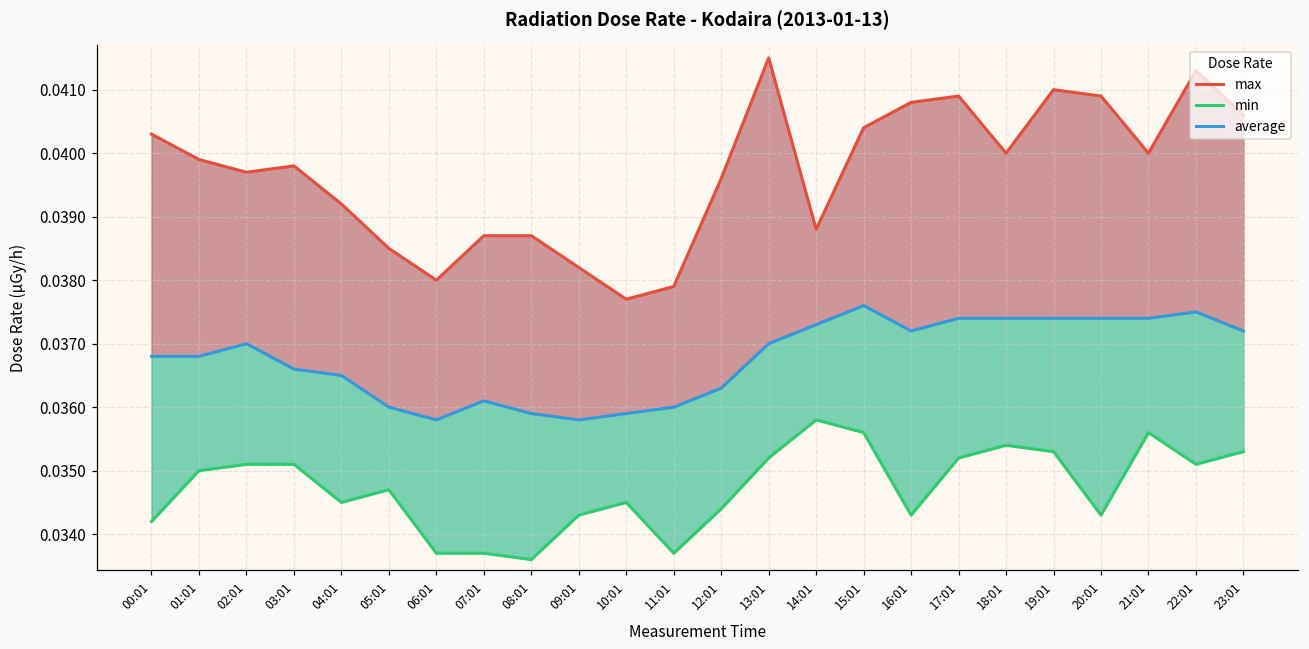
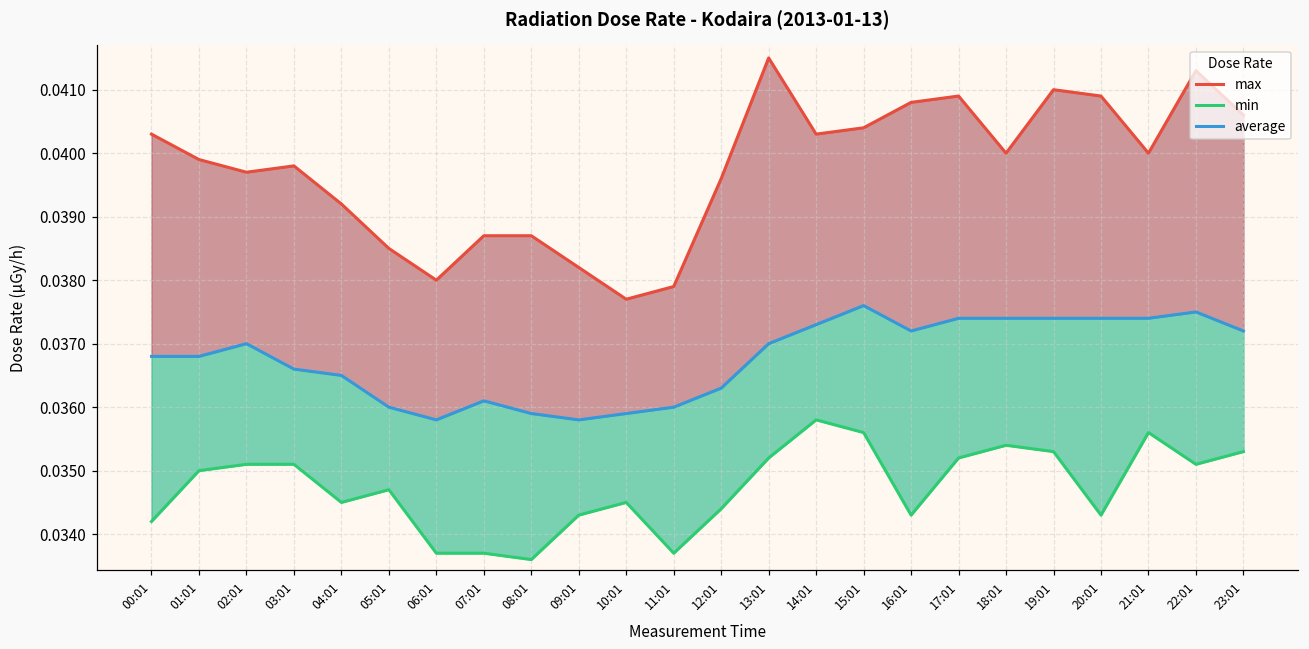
  {
    "max": {
      "00:01": 0.0403,
      "01:01": 0.0399,
      "02:01": 0.0397,
      "03:01": 0.0398,
      "04:01": 0.0392,
      "05:01": 0.0385,
      "06:01": 0.0380,
      "07:01": 0.0387,
      "08:01": 0.0387,
      "09:01": 0.0382,
      "10:01": 0.0377,
      "11:01": 0.0379,
      "12:01": 0.0396,
      "13:01": 0.0415,
-     "14:01": 0.0388,
+     "14:01": 0.0403,
      "15:01": 0.0404,
      "16:01": 0.0408,
      "17:01": 0.0409,
      "18:01": 0.0400,
      "19:01": 0.0410,
      "20:01": 0.0409,
      "21:01": 0.0400
    },
    "min": {
      "00:01": 0.0342,
      "01:01": 0.0350,
      "02:01": 0.0351,
      "03:01": 0.0351,
      "04:01": 0.0345,
      "05:01": 0.0347,
      "06:01": 0.0337,
      "07:01": 0.0337,
      "08:01": 0.0336,
      "09:01": 0.0343,
      "10:01": 0.0345,
      "11:01": 0.0337,
      "12:01": 0.0344,
      "13:01": 0.0352,
      "14:01": 0.0358,
      "15:01": 0.0356,
      "16:01": 0.0343,
      "17:01": 0.0352,
      "18:01": 0.0354,
      "19:01": 0.0353,
      "20:01": 0.0343,
      "21:01": 0.0356,
      "22:01": 0.0351,
      "23:01": 0.0353
    },
    "average": {
      "00:01": 0.0368,
      "01:01": 0.0368,
      "02:01": 0.0370,
      "03:01": 0.0366,
      "04:01": 0.0365,
      "05:01": 0.0360,
      "06:01": 0.0358,
      "07:01": 0.0361,
      "08:01": 0.0359,
      "09:01": 0.0358,
      "10:01": 0.0359,
      "11:01": 0.0360,
      "12:01": 0.0363,
      "13:01": 0.0370,
      "14:01": 0.0373,
      "15:01": 0.0376,
      "16:01": 0.0372,
      "17:01": 0.0374,
      "18:01": 0.0374,
      "19:01": 0.0374,
      "20:01": 0.0374,
      "21:01": 0.0374,
      "22:01": 0.0375,
      "23:01": 0.0372
    }
  }
